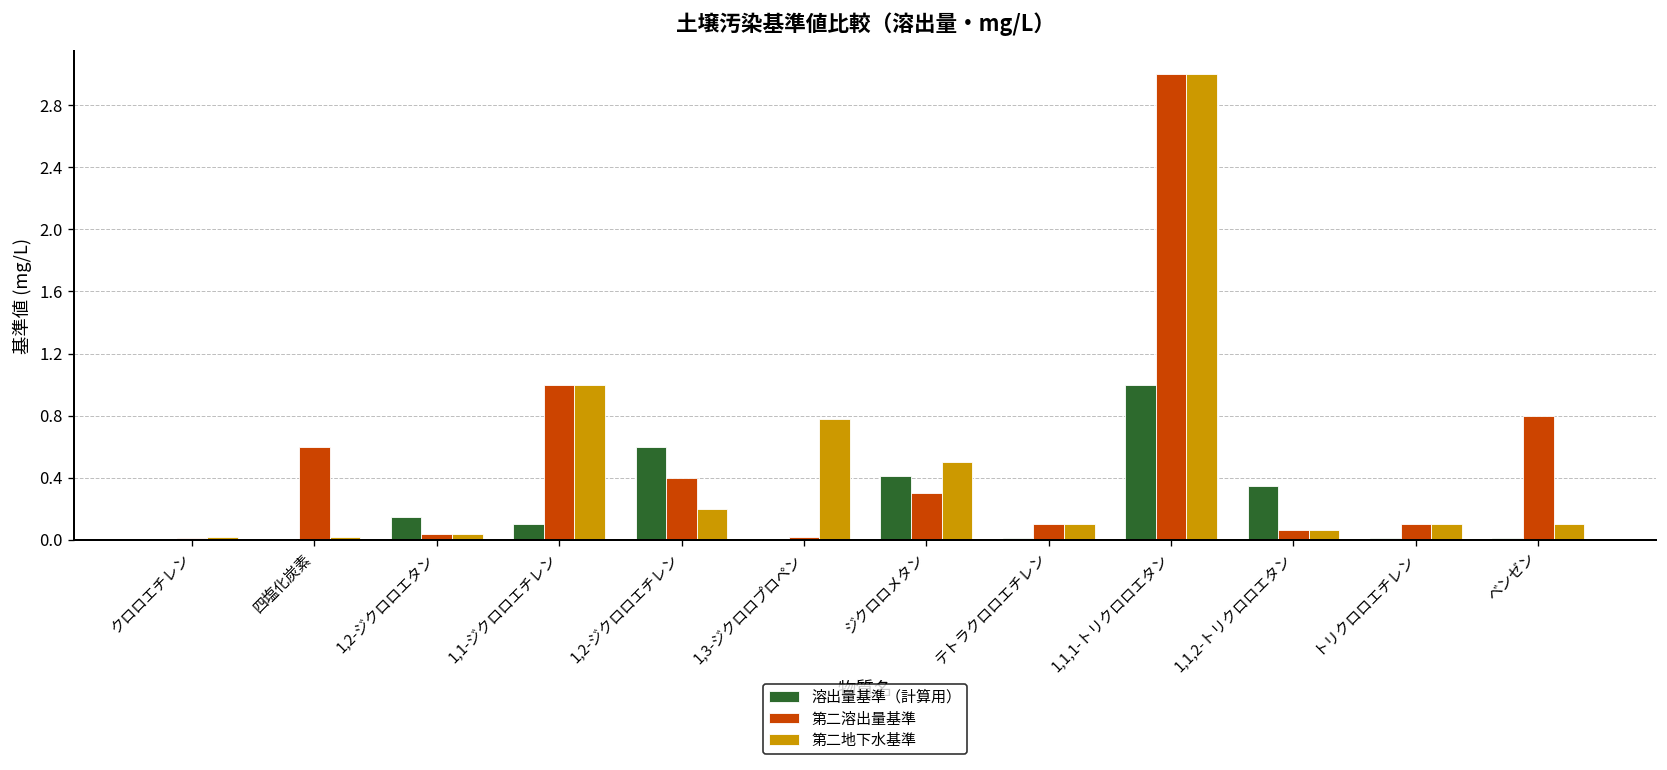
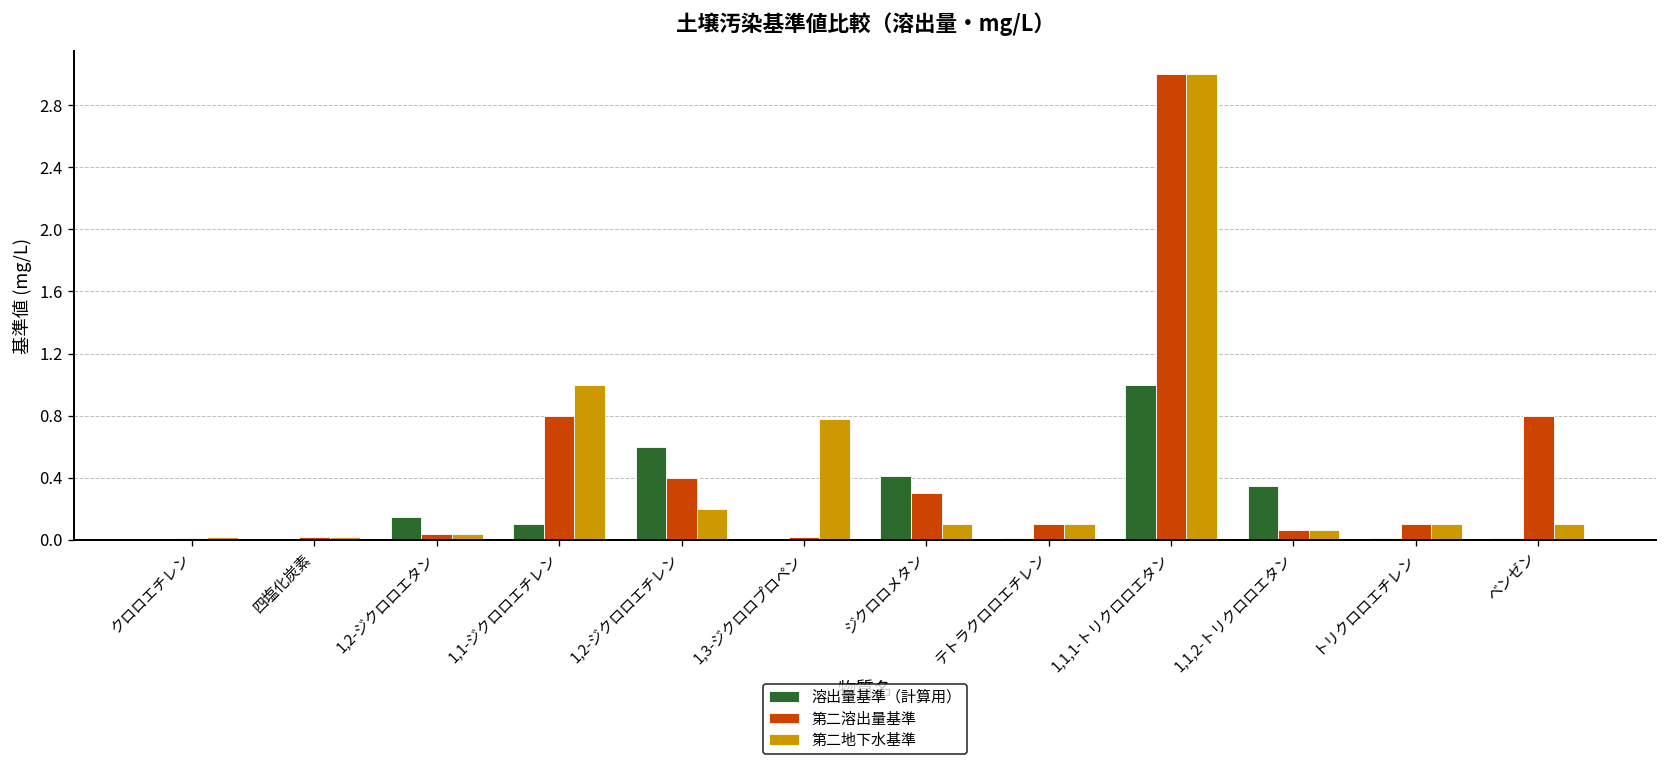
  {
    "溶出量基準（計算用）": {
      "1,2-ジクロロエタン": 0.15,
      "1,1-ジクロロエチレン": 0.10,
      "1,2-ジクロロエチレン": 0.60,
      "ジクロロメタン": 0.41,
      "1,1,1-トリクロロエタン": 1.00,
      "1,1,2-トリクロロエタン": 0.35
    },
    "第二溶出量基準": {
-     "四塩化炭素": 0.60,
+     "四塩化炭素": 0.02,
      "1,2-ジクロロエタン": 0.04,
-     "1,1-ジクロロエチレン": 1.0,
+     "1,1-ジクロロエチレン": 0.8,
      "1,2-ジクロロエチレン": 0.40,
      "1,3-ジクロロプロペン": 0.02,
      "ジクロロメタン": 0.30,
      "テトラクロロエチレン": 0.10,
      "1,1,1-トリクロロエタン": 3.00,
      "1,1,2-トリクロロエタン": 0.06,
      "トリクロロエチレン": 0.10,
      "ベンゼン": 0.80
    },
    "第二地下水基準": {
      "クロロエチレン": 0.02,
      "四塩化炭素": 0.02,
      "1,2-ジクロロエタン": 0.04,
      "1,1-ジクロロエチレン": 1.0,
      "1,2-ジクロロエチレン": 0.2,
      "1,3-ジクロロプロペン": 0.78,
-     "ジクロロメタン": 0.5,
+     "ジクロロメタン": 0.1,
      "テトラクロロエチレン": 0.1,
      "1,1,1-トリクロロエタン": 3.0,
      "1,1,2-トリクロロエタン": 0.06,
      "トリクロロエチレン": 0.1,
      "ベンゼン": 0.1
    }
  }
